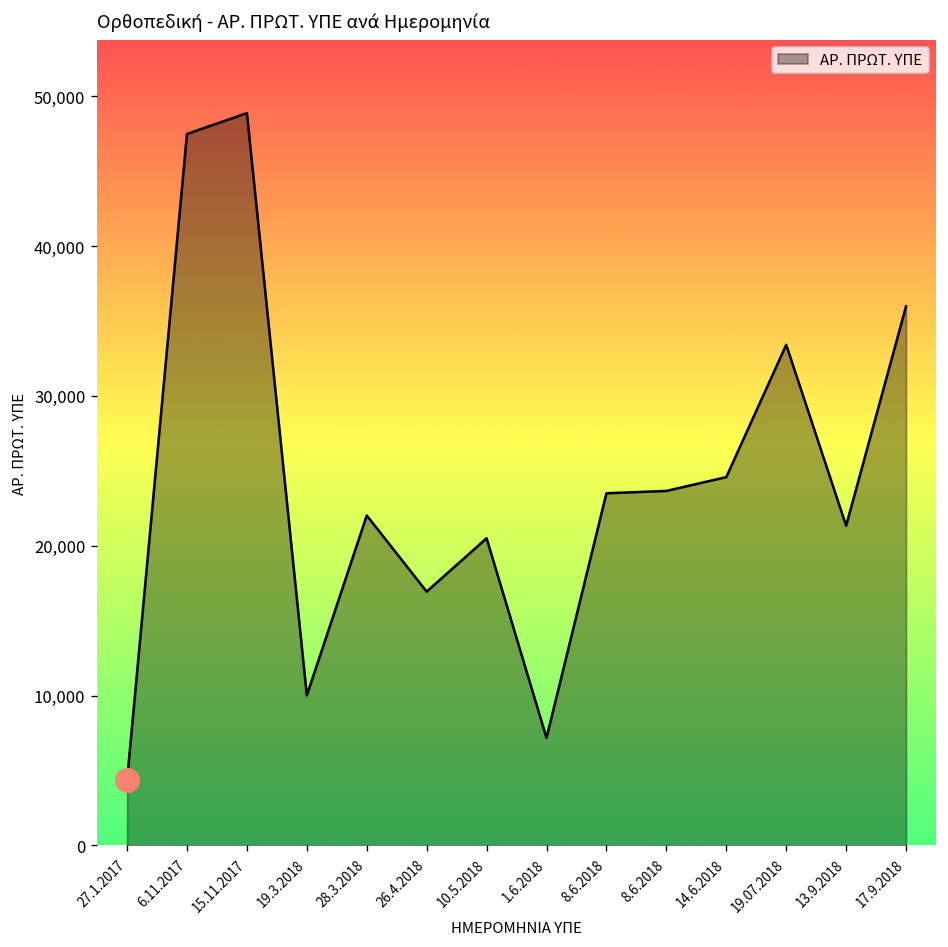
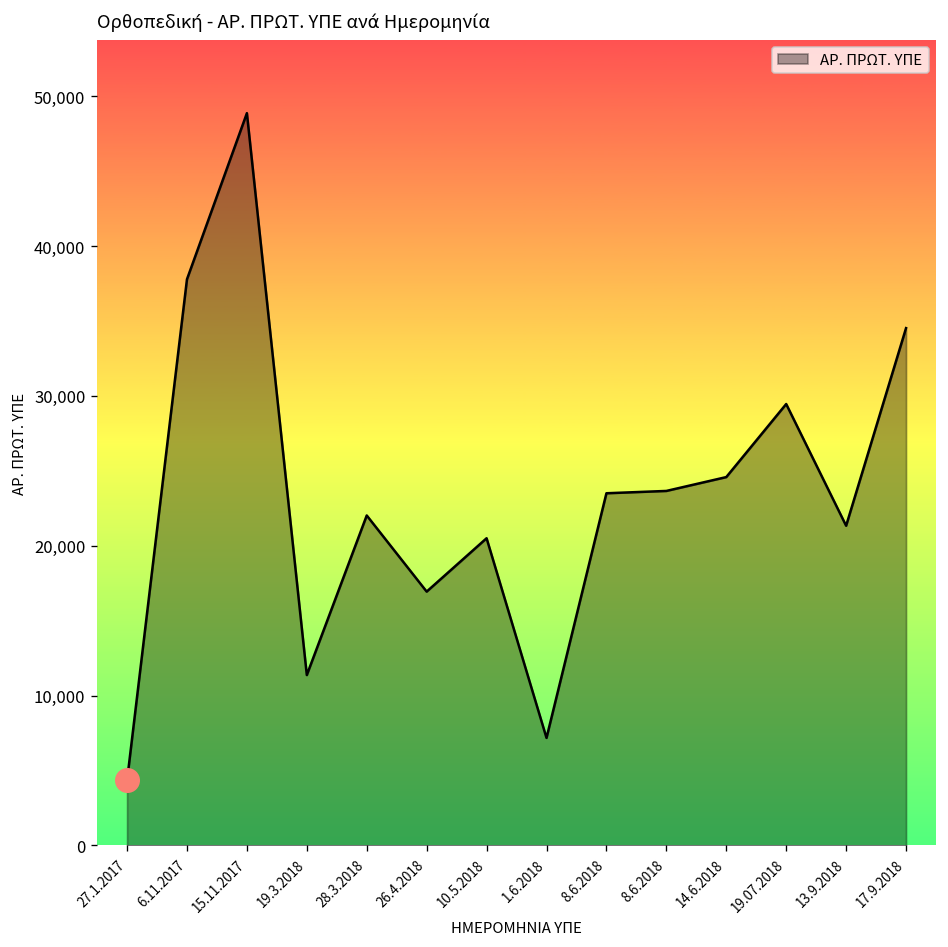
  {
    "ΑΡ. ΠΡΩΤ. ΥΠΕ": {
-     "6.11.2017": "47,500",
+     "6.11.2017": "37,800",
      "15.11.2017": "48,900",
-     "19.3.2018": "10,000",
+     "19.3.2018": "11,400",
      "28.3.2018": "22,000",
      "26.4.2018": "16,900",
      "10.5.2018": "20,500",
      "1.6.2018": "7,200",
      "14.6.2018": "24,600",
-     "19.07.2018": "33,400",
+     "19.07.2018": "29,500",
      "13.9.2018": "21,300",
-     "17.9.2018": "36,000"
+     "17.9.2018": "34,500"
    }
  }
